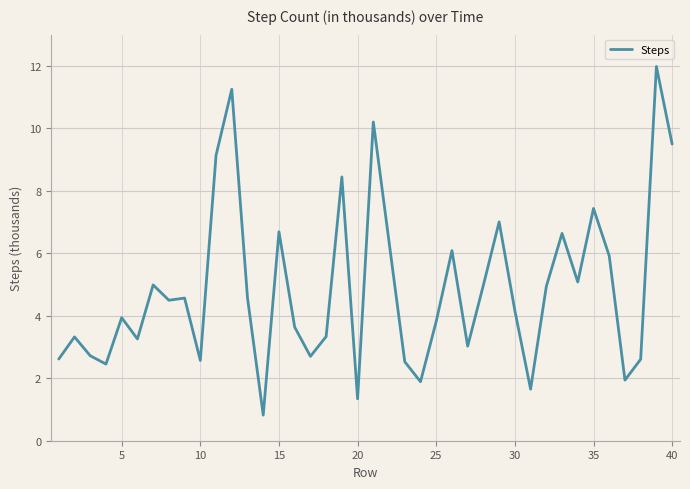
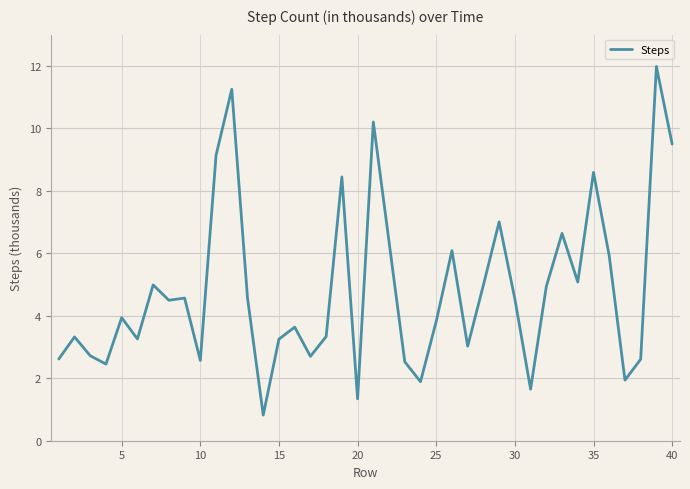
  {
    "5": 3.9,
    "10": 2.6,
-   "15": 6.7,
+   "15": 3.3,
    "20": 1.3,
    "25": 3.8,
-   "30": 4.2,
-   "35": 7.4,
+   "30": 4.5,
+   "35": 8.6,
    "40": 9.5
  }
